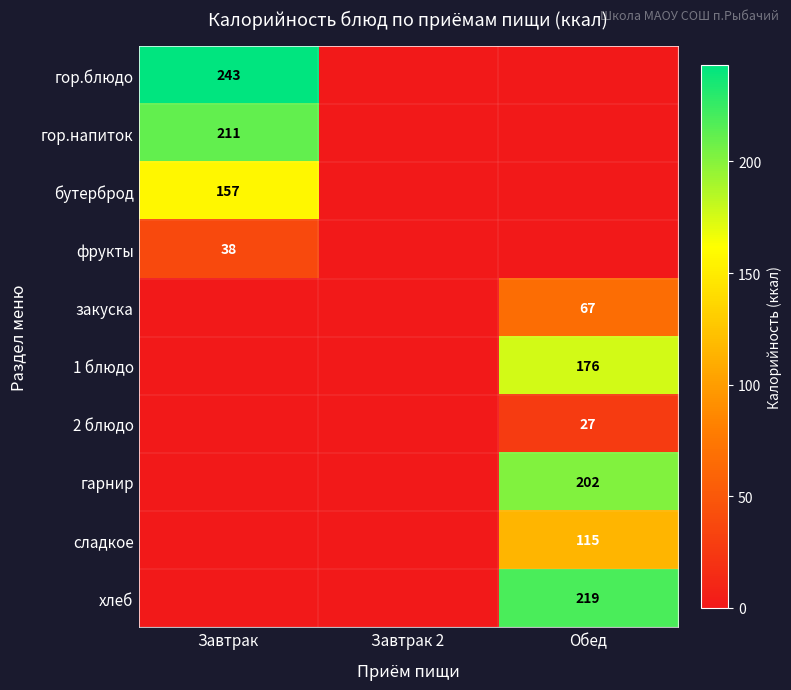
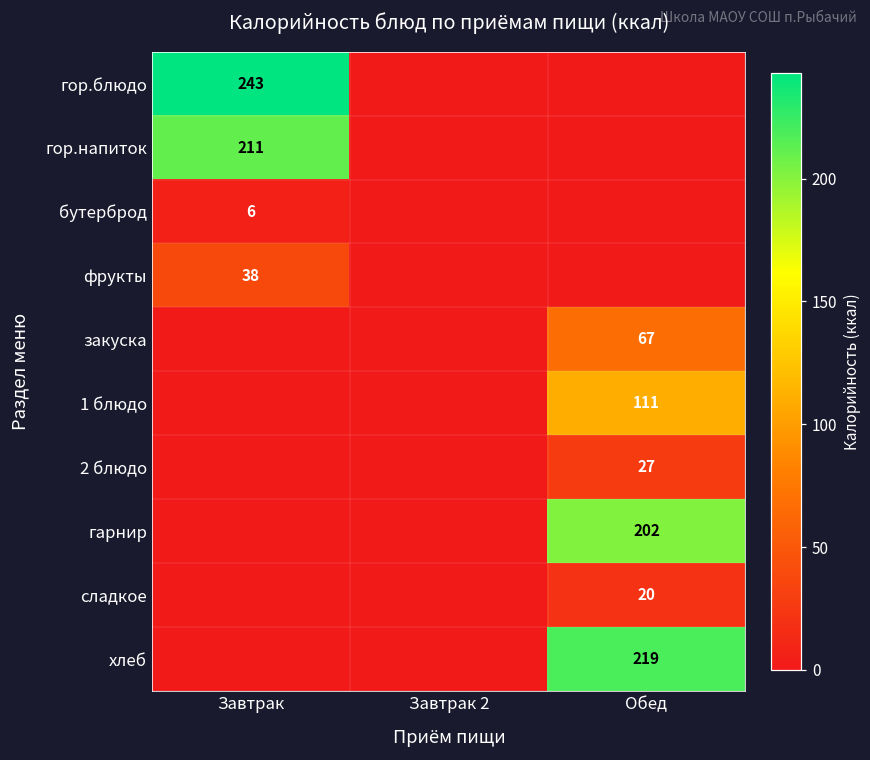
  {
    "гор.блюдо": {
      "Завтрак": 243
    },
    "гор.напиток": {
      "Завтрак": 211
    },
    "бутерброд": {
-     "Завтрак": 157
+     "Завтрак": 6
    },
    "фрукты": {
      "Завтрак": 38
    },
    "закуска": {
      "Обед": 67
    },
    "1 блюдо": {
-     "Обед": 176
+     "Обед": 111
    },
    "2 блюдо": {
      "Обед": 27
    },
    "гарнир": {
      "Обед": 202
    },
    "сладкое": {
-     "Обед": 115
+     "Обед": 20
    },
    "хлеб": {
      "Обед": 219
    }
  }
